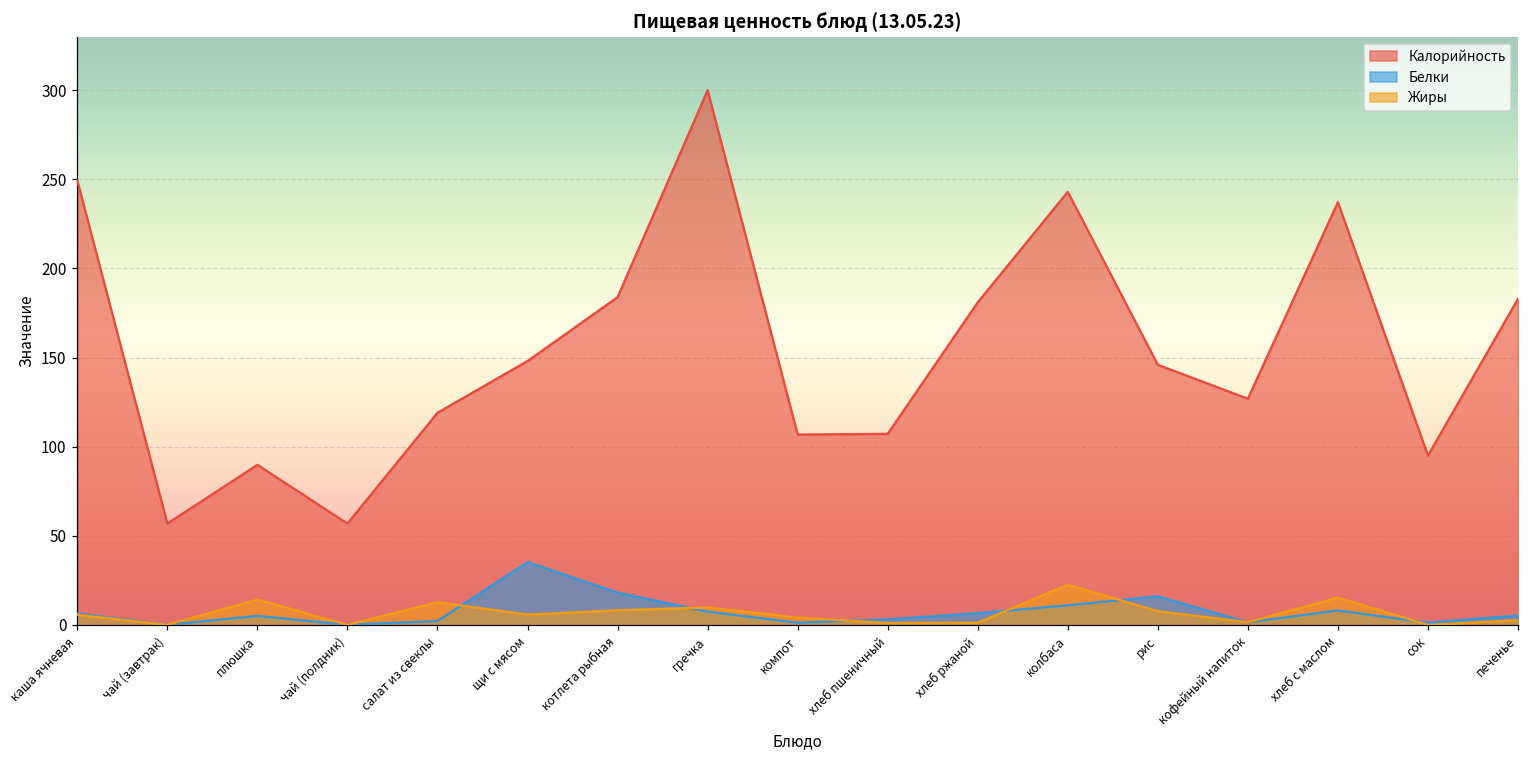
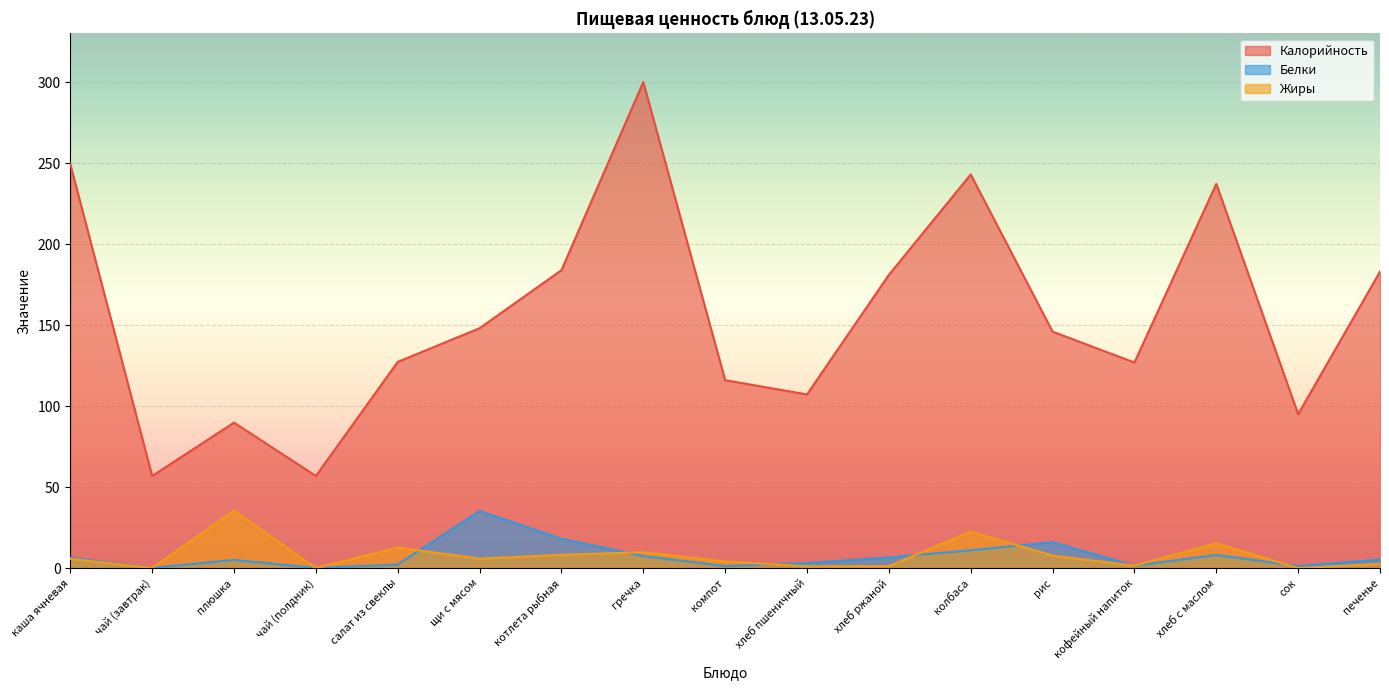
  {
    "Калорийность": {
      "каша ячневая": 249,
      "чай (завтрак)": 57,
      "плюшка": 90,
      "чай (полдник)": 57,
-     "салат из свеклы": 119,
+     "салат из свеклы": 127,
      "щи с мясом": 148,
      "котлета рыбная": 184,
      "гречка": 300,
-     "компот": 107,
+     "компот": 116,
      "хлеб пшеничный": 107,
      "хлеб ржаной": 181,
      "колбаса": 243,
      "рис": 146,
      "кофейный напиток": 127,
      "хлеб с маслом": 237,
      "сок": 95,
      "печенье": 183
    },
    "Белки": {
      "плюшка": 5,
      "салат из свеклы": 2,
      "щи с мясом": 35,
      "котлета рыбная": 18,
      "гречка": 7,
      "компот": 1,
      "хлеб пшеничный": 3,
      "хлеб ржаной": 7,
      "колбаса": 11,
      "рис": 16,
      "хлеб с маслом": 8,
      "печенье": 5
    },
    "Жиры": {
-     "плюшка": 14,
+     "плюшка": 35,
      "салат из свеклы": 13,
      "щи с мясом": 6,
      "котлета рыбная": 8,
      "гречка": 10,
      "компот": 4,
      "хлеб пшеничный": 1,
      "хлеб ржаной": 1,
      "колбаса": 23,
      "рис": 8,
      "хлеб с маслом": 15,
      "печенье": 3
    }
  }
